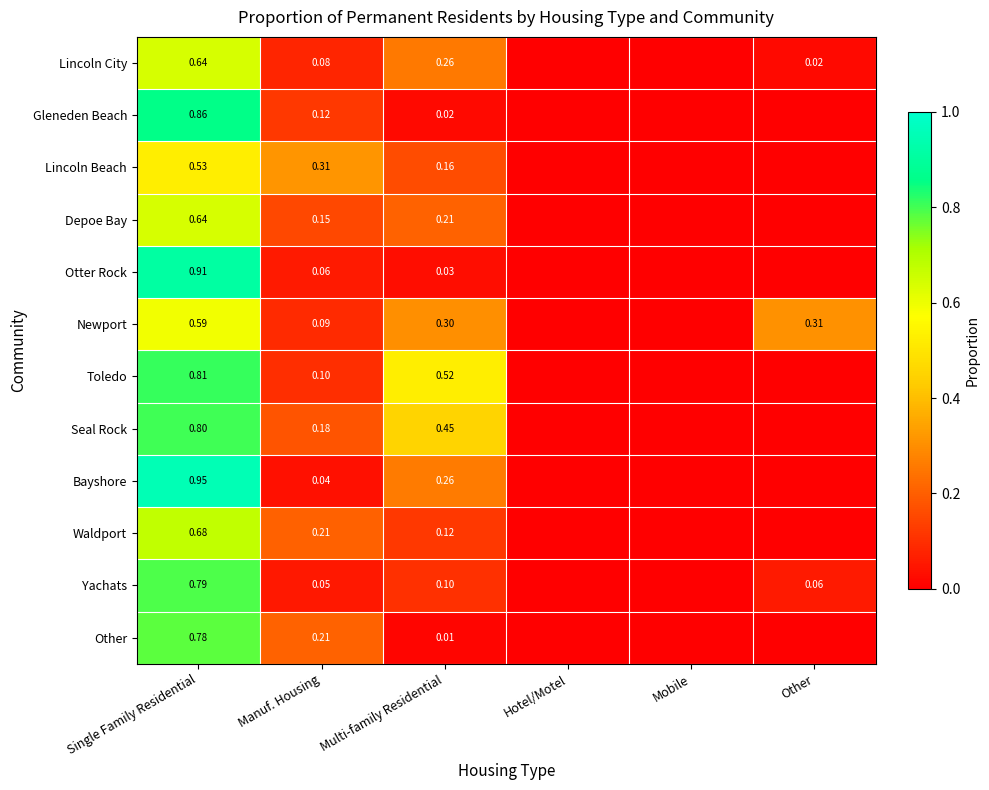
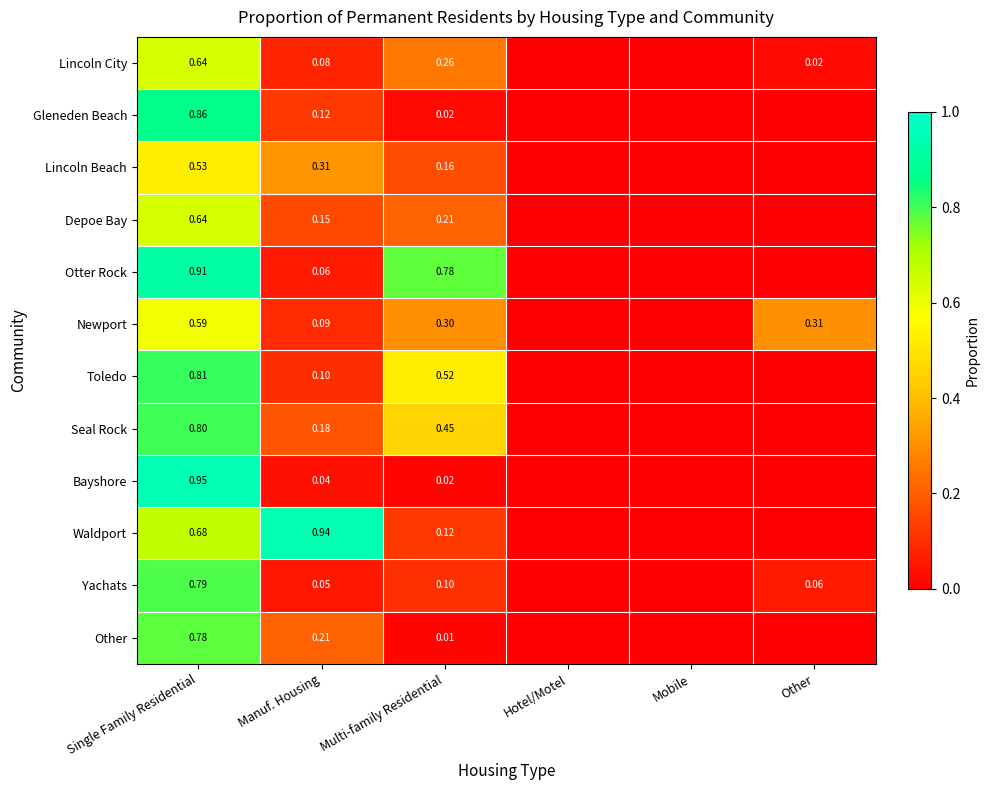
  {
    "Lincoln City": {
      "Single Family Residential": 0.64,
      "Manuf. Housing": 0.08,
      "Multi-family Residential": 0.26,
      "Other": 0.02
    },
    "Gleneden Beach": {
      "Single Family Residential": 0.86,
      "Manuf. Housing": 0.12,
      "Multi-family Residential": 0.02
    },
    "Lincoln Beach": {
      "Single Family Residential": 0.53,
      "Manuf. Housing": 0.31,
      "Multi-family Residential": 0.16
    },
    "Depoe Bay": {
      "Single Family Residential": 0.64,
      "Manuf. Housing": 0.15,
      "Multi-family Residential": 0.21
    },
    "Otter Rock": {
      "Single Family Residential": 0.91,
      "Manuf. Housing": 0.06,
-     "Multi-family Residential": 0.03
+     "Multi-family Residential": 0.78
    },
    "Newport": {
      "Single Family Residential": 0.59,
      "Manuf. Housing": 0.09,
      "Multi-family Residential": 0.30,
      "Other": 0.31
    },
    "Toledo": {
      "Single Family Residential": 0.81,
      "Manuf. Housing": 0.10,
      "Multi-family Residential": 0.52
    },
    "Seal Rock": {
      "Single Family Residential": 0.80,
      "Manuf. Housing": 0.18,
      "Multi-family Residential": 0.45
    },
    "Bayshore": {
      "Single Family Residential": 0.95,
      "Manuf. Housing": 0.04,
-     "Multi-family Residential": 0.26
+     "Multi-family Residential": 0.02
    },
    "Waldport": {
      "Single Family Residential": 0.68,
-     "Manuf. Housing": 0.21,
+     "Manuf. Housing": 0.94,
      "Multi-family Residential": 0.12
    },
    "Yachats": {
      "Single Family Residential": 0.79,
      "Manuf. Housing": 0.05,
      "Multi-family Residential": 0.10,
      "Other": 0.06
    },
    "Other": {
      "Single Family Residential": 0.78,
      "Manuf. Housing": 0.21,
      "Multi-family Residential": 0.01
    }
  }
